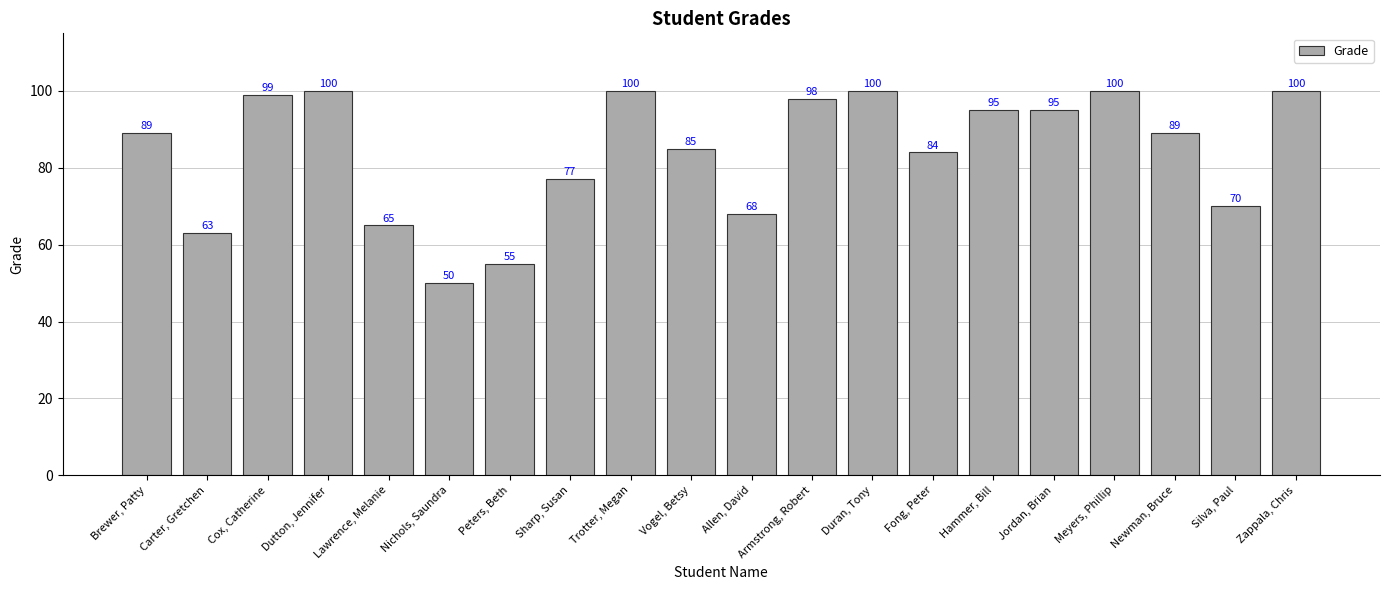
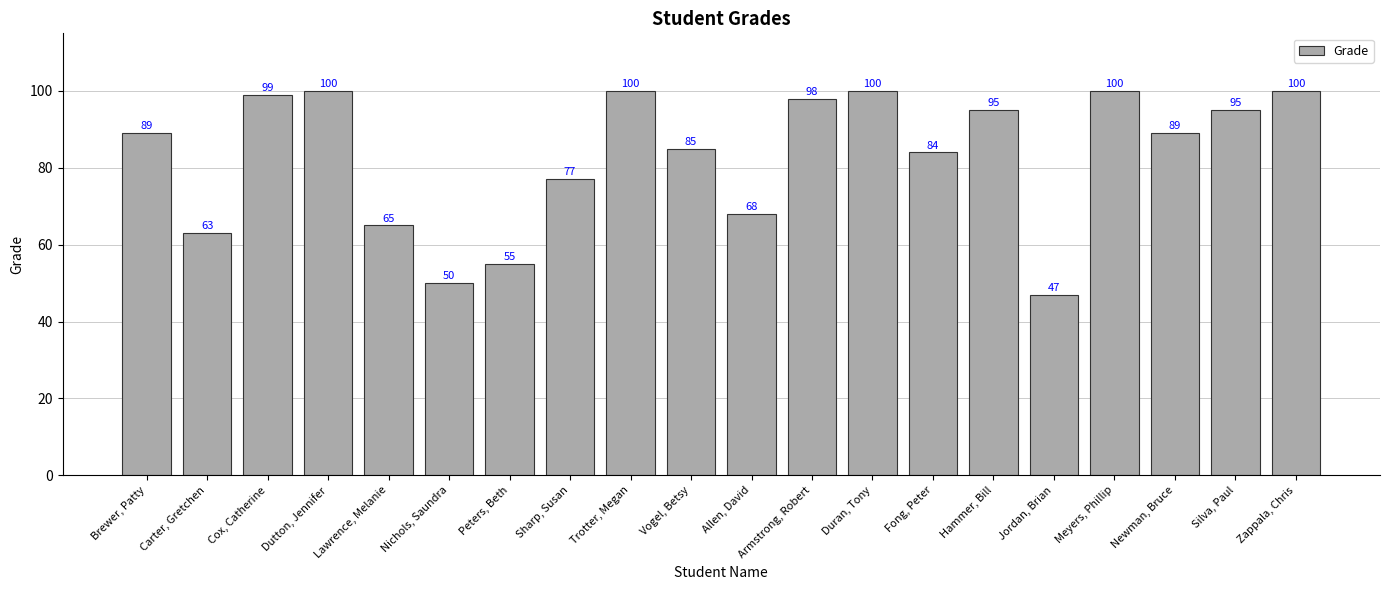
  {
    "Brewer, Patty": 89,
    "Carter, Gretchen": 63,
    "Cox, Catherine": 99,
    "Dutton, Jennifer": 100,
    "Lawrence, Melanie": 65,
    "Nichols, Saundra": 50,
    "Peters, Beth": 55,
    "Sharp, Susan": 77,
    "Trotter, Megan": 100,
    "Vogel, Betsy": 85,
    "Allen, David": 68,
    "Armstrong, Robert": 98,
    "Duran, Tony": 100,
    "Fong, Peter": 84,
    "Hammer, Bill": 95,
-   "Jordan, Brian": 95,
+   "Jordan, Brian": 47,
    "Meyers, Phillip": 100,
    "Newman, Bruce": 89,
-   "Silva, Paul": 70,
+   "Silva, Paul": 95,
    "Zappala, Chris": 100
  }
